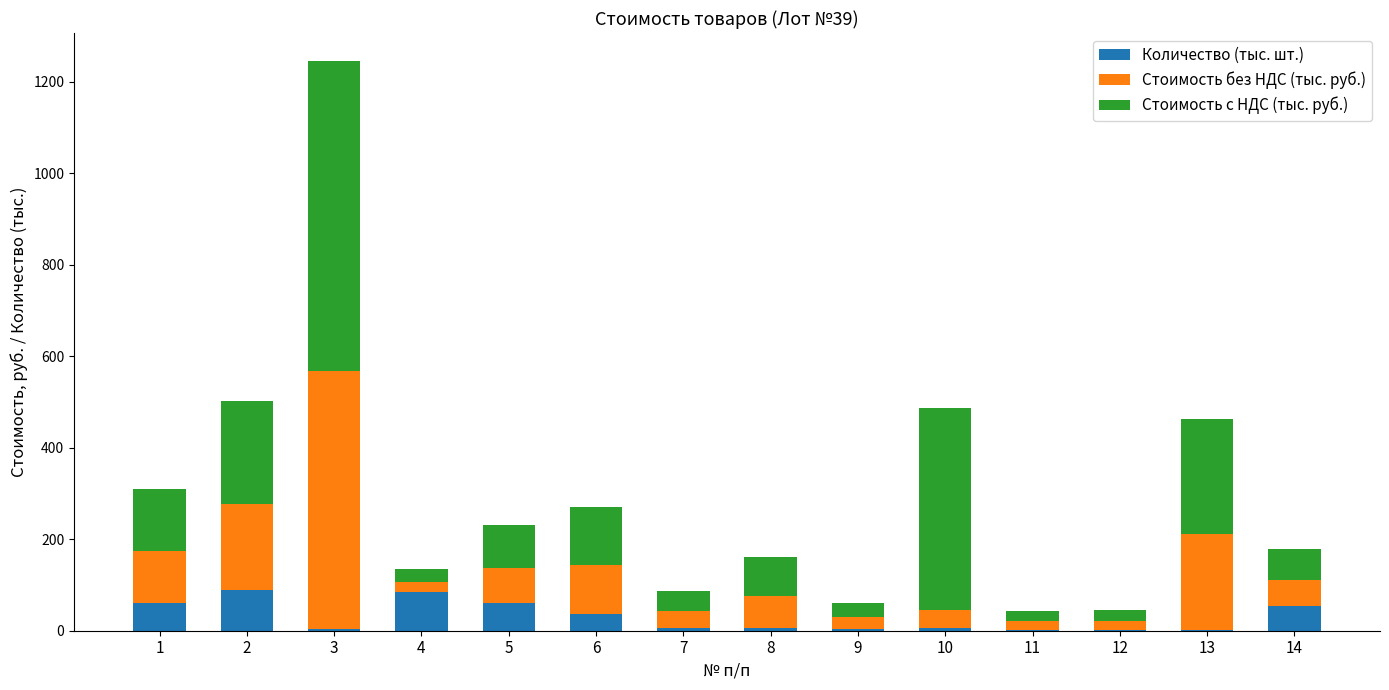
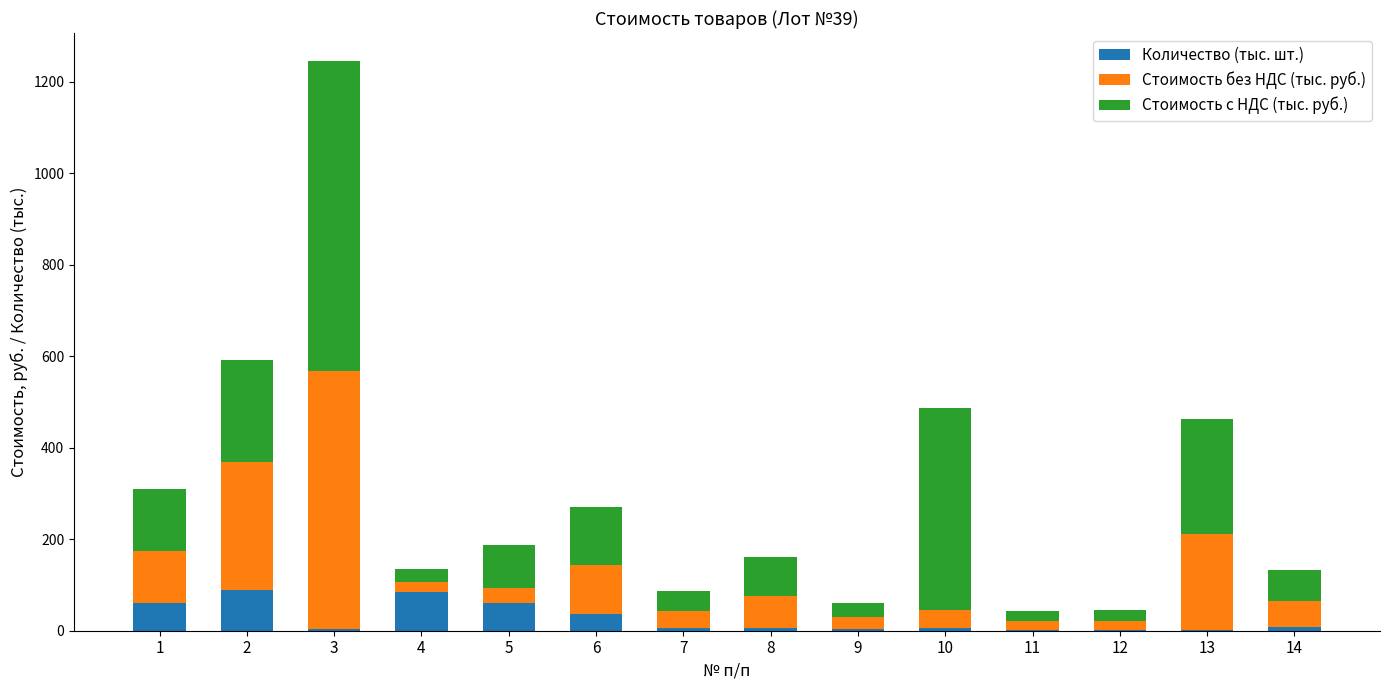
  {
    "Количество (тыс. шт.)": {
      "1": 60,
      "2": 90,
      "4": 80,
      "5": 60,
      "6": 40,
      "8": 10,
      "10": 10,
-     "14": 50
+     "14": 10
    },
    "Стоимость без НДС (тыс. руб.)": {
      "1": 110,
-     "2": 190,
+     "2": 280,
      "3": 560,
      "4": 20,
-     "5": 80,
+     "5": 30,
      "6": 110,
      "7": 40,
      "8": 70,
      "9": 30,
      "10": 40,
      "11": 20,
      "12": 20,
      "13": 210,
      "14": 60
    },
    "Стоимость с НДС (тыс. руб.)": {
      "1": 140,
      "2": 220,
      "3": 680,
      "4": 30,
      "5": 90,
      "6": 130,
      "7": 50,
      "8": 80,
      "9": 30,
      "10": 440,
      "11": 20,
      "12": 20,
      "13": 250,
      "14": 70
    }
  }
